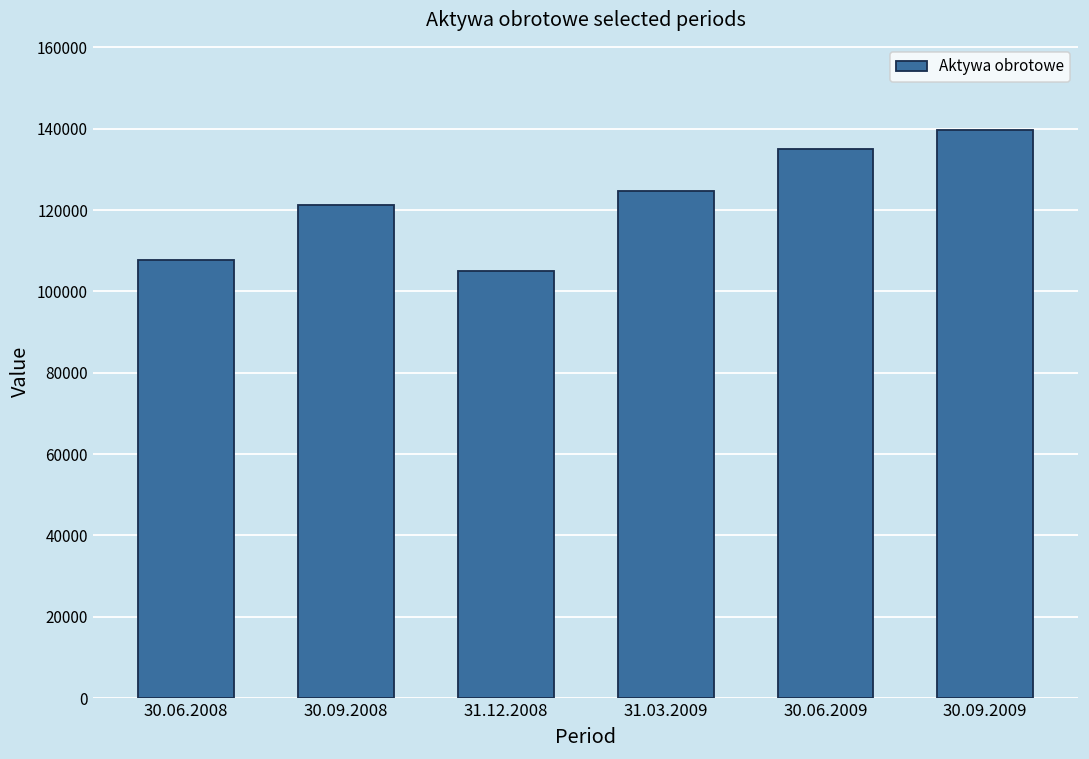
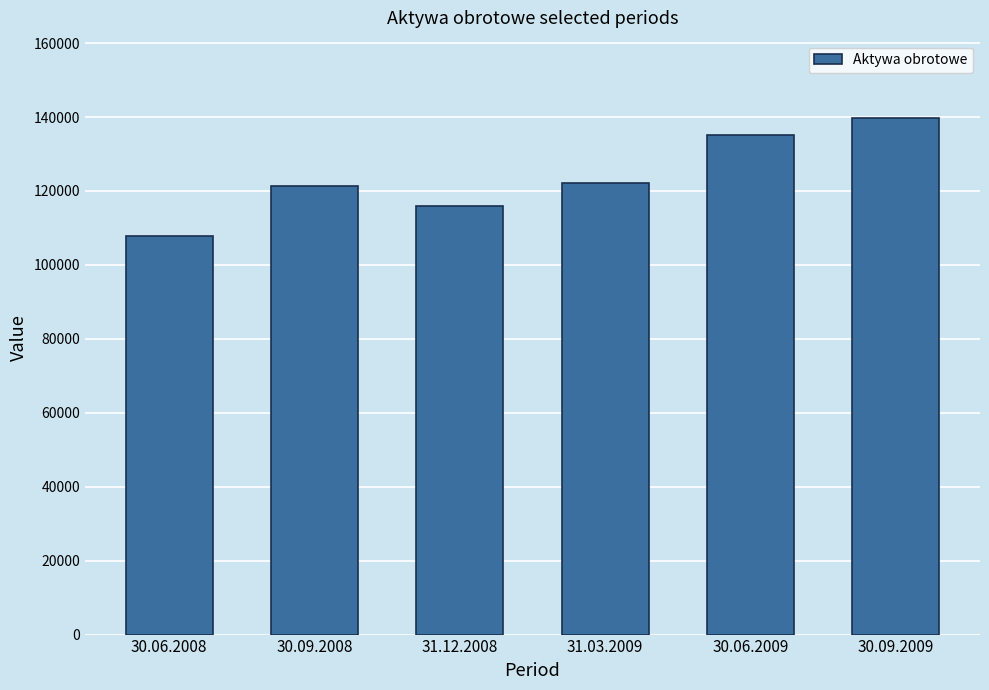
  {
    "30.06.2008": 108000,
    "30.09.2008": 121000,
-   "31.12.2008": 105000,
-   "31.03.2009": 125000,
+   "31.12.2008": 116000,
+   "31.03.2009": 122000,
    "30.06.2009": 135000,
    "30.09.2009": 140000
  }
